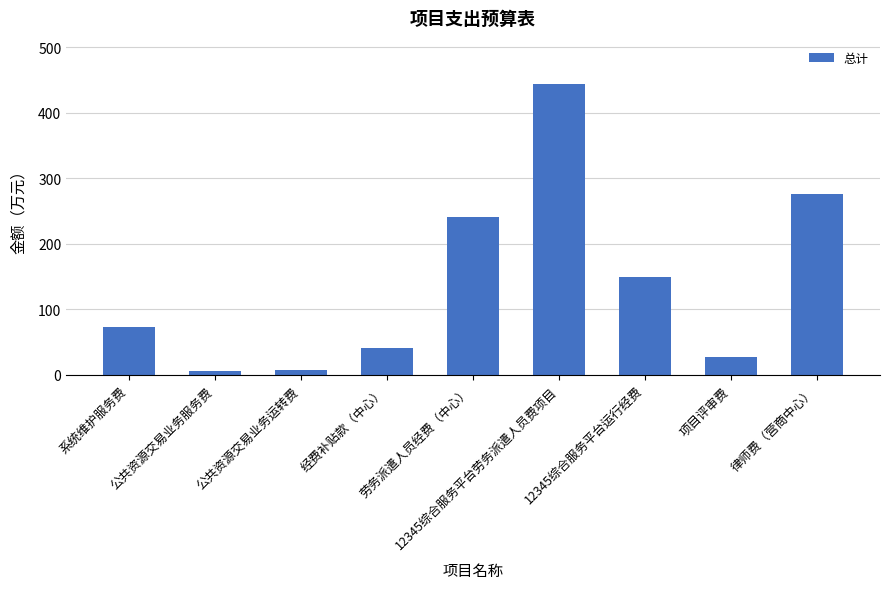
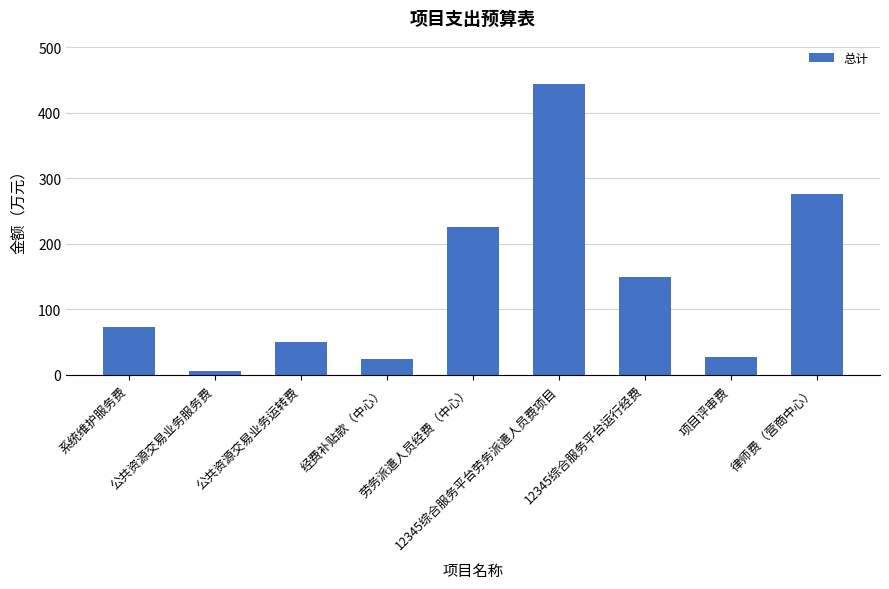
  {
    "系统维护服务费": 70,
    "公共资源交易业务服务费": 10,
-   "公共资源交易业务运转费": 10,
-   "经费补贴款（中心）": 40,
-   "劳务派遣人员经费（中心）": 240,
+   "公共资源交易业务运转费": 50,
+   "经费补贴款（中心）": 20,
+   "劳务派遣人员经费（中心）": 230,
    "12345综合服务平台劳务派遣人员费项目": 440,
    "12345综合服务平台运行经费": 150,
    "项目评审费": 30,
    "律师费（营商中心）": 280
  }
